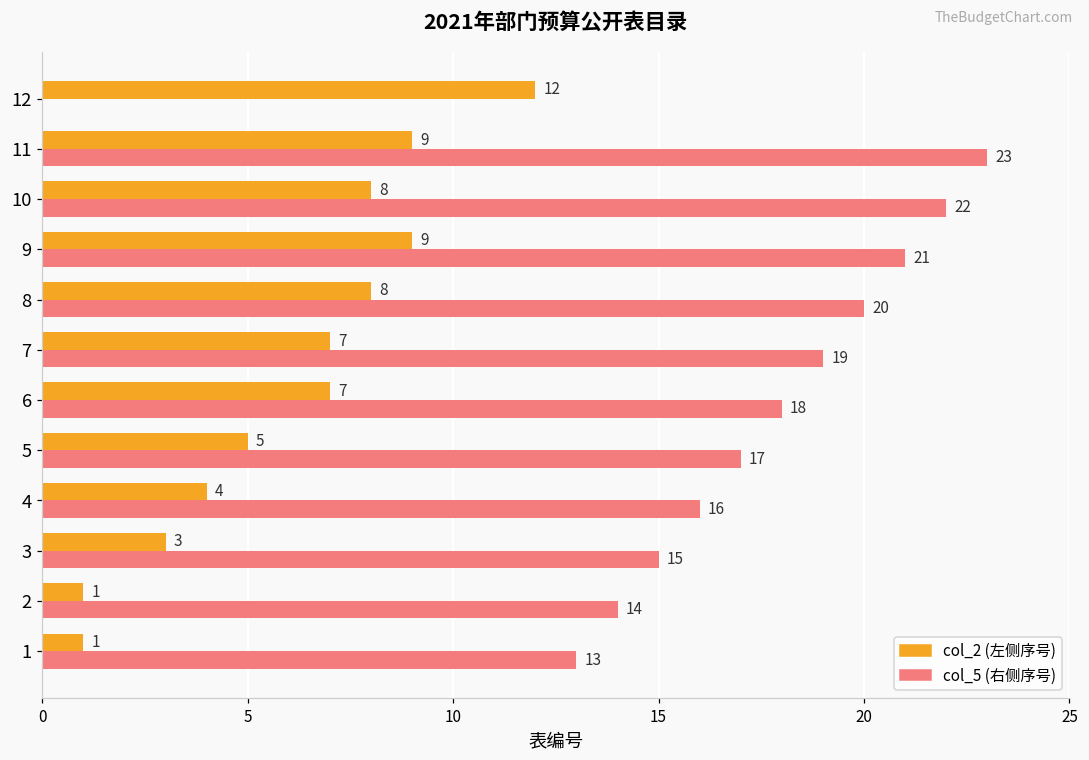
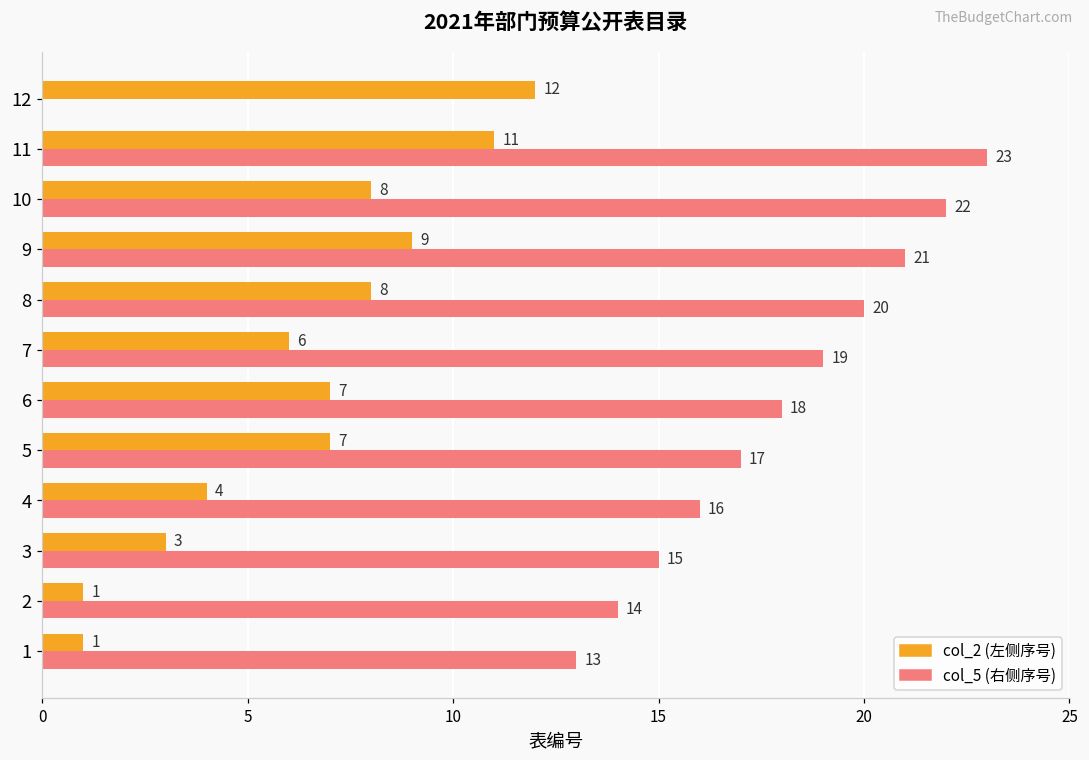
  {
    "col_2 (左侧序号)": {
      "12": 12,
-     "11": 9,
+     "11": 11,
      "10": 8,
      "9": 9,
      "8": 8,
-     "7": 7,
+     "7": 6,
      "6": 7,
-     "5": 5,
+     "5": 7,
      "4": 4,
      "3": 3,
      "2": 1,
      "1": 1
    }
  }
